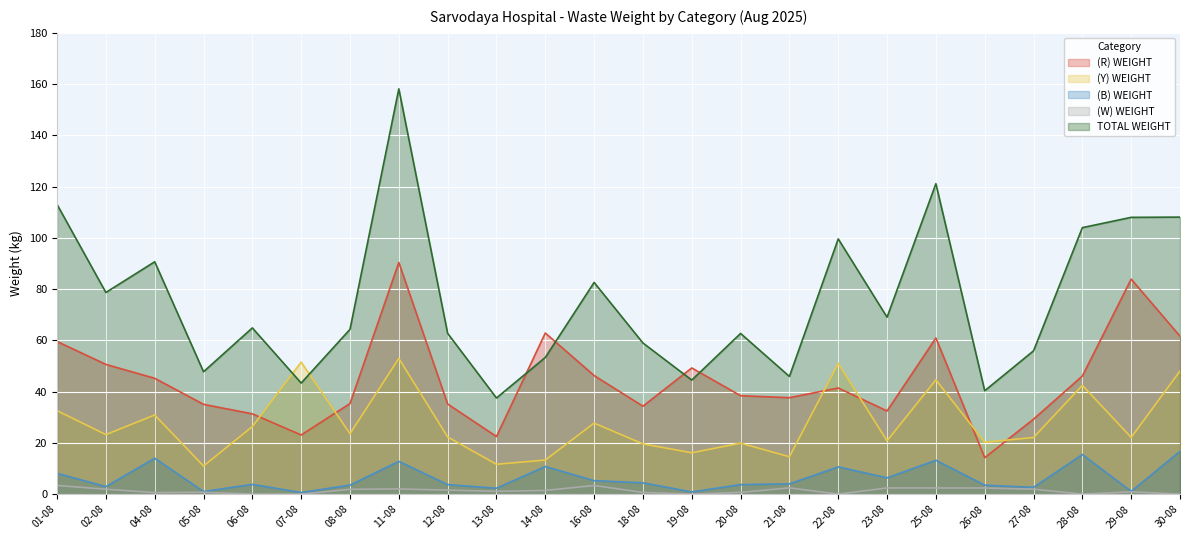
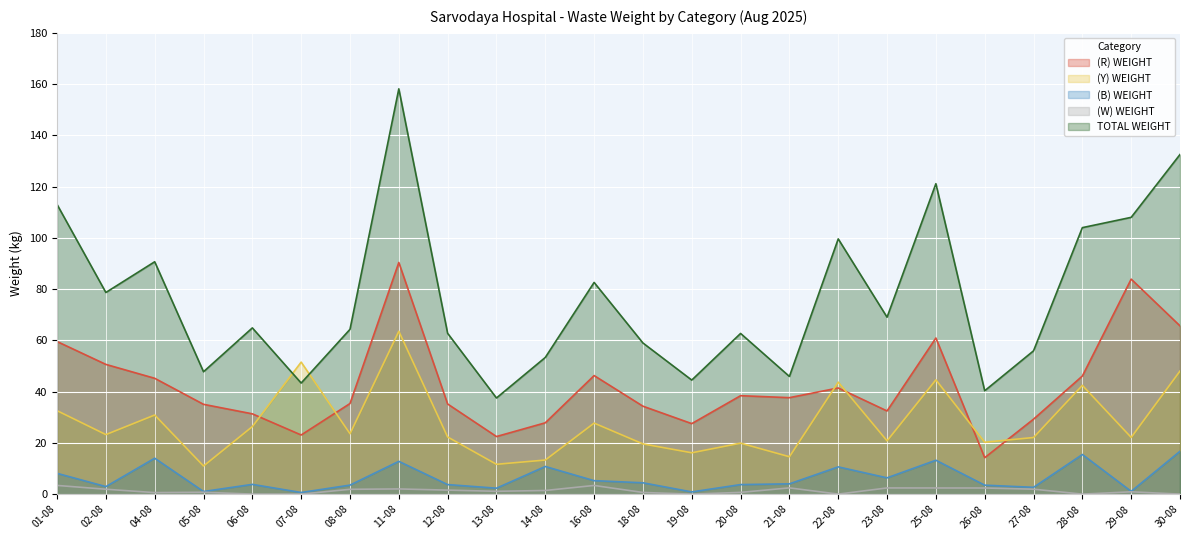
  {
    "(R) WEIGHT": {
      "01-08": 60,
      "02-08": 51,
      "04-08": 45,
      "05-08": 35,
      "06-08": 31,
      "07-08": 23,
      "08-08": 35,
      "11-08": 90,
      "12-08": 35,
      "13-08": 22,
-     "14-08": 63,
+     "14-08": 28,
      "16-08": 46,
      "18-08": 34,
-     "19-08": 49,
+     "19-08": 28,
      "20-08": 38,
      "21-08": 38,
      "22-08": 41,
      "23-08": 32,
      "25-08": 61,
      "26-08": 14,
      "27-08": 29,
      "28-08": 46,
      "29-08": 84,
-     "30-08": 62
+     "30-08": 66
    },
    "(Y) WEIGHT": {
      "01-08": 33,
      "02-08": 23,
      "04-08": 31,
      "05-08": 11,
      "06-08": 26,
      "07-08": 52,
      "08-08": 24,
-     "11-08": 53,
+     "11-08": 64,
      "12-08": 22,
      "13-08": 12,
      "14-08": 13,
      "16-08": 28,
      "18-08": 20,
      "19-08": 16,
      "20-08": 20,
      "21-08": 15,
-     "22-08": 51,
+     "22-08": 44,
      "23-08": 21,
      "25-08": 45,
      "26-08": 20,
      "27-08": 22,
      "28-08": 42,
      "29-08": 22,
      "30-08": 48
    },
    "TOTAL WEIGHT": {
      "01-08": 113,
      "02-08": 79,
      "04-08": 91,
      "05-08": 48,
      "06-08": 65,
      "07-08": 43,
      "08-08": 64,
      "11-08": 158,
      "12-08": 63,
      "13-08": 38,
      "14-08": 53,
      "16-08": 83,
      "18-08": 59,
      "19-08": 45,
      "20-08": 63,
      "21-08": 46,
      "22-08": 100,
      "23-08": 69,
      "25-08": 121,
      "26-08": 40,
      "27-08": 56,
      "28-08": 104,
      "29-08": 108,
-     "30-08": 108
+     "30-08": 133
    }
  }
